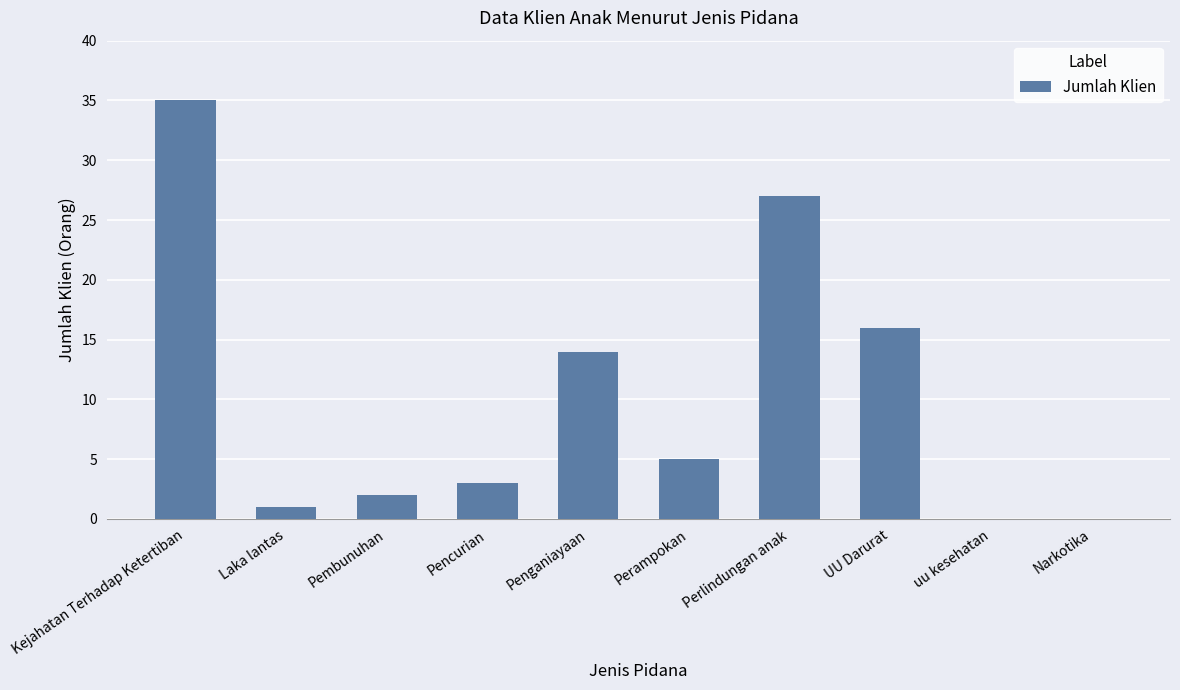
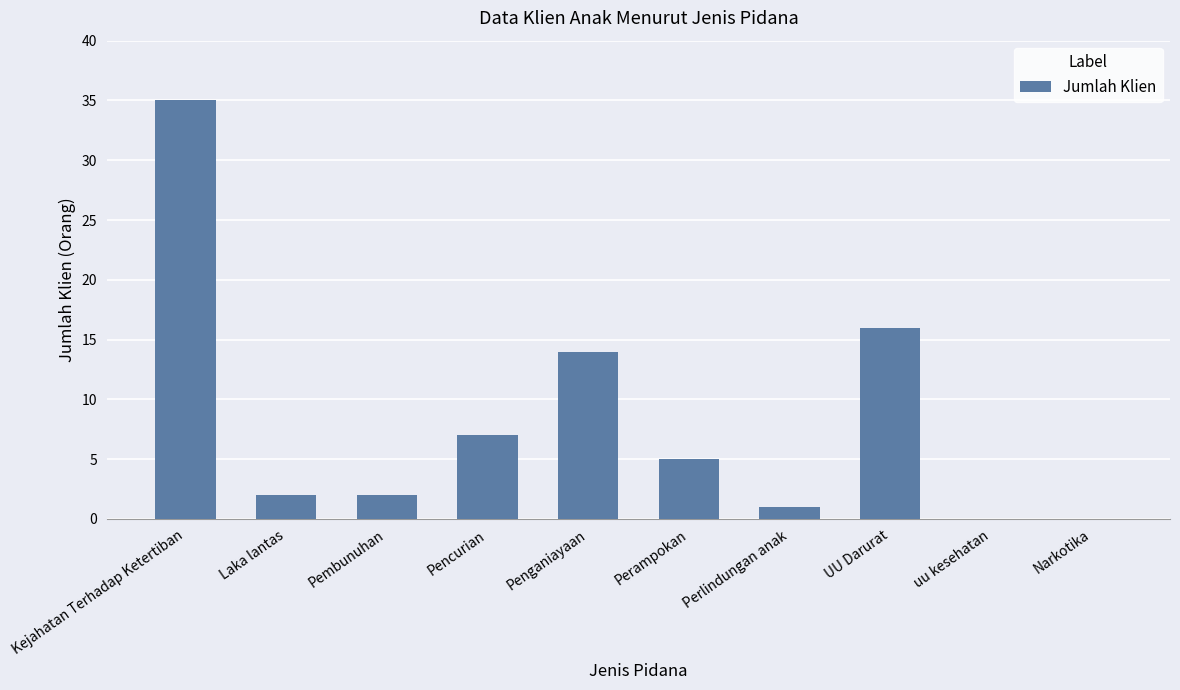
  {
    "Kejahatan Terhadap Ketertiban": 35,
-   "Laka lantas": 1,
+   "Laka lantas": 2,
    "Pembunuhan": 2,
-   "Pencurian": 3,
+   "Pencurian": 7,
    "Penganiayaan": 14,
    "Perampokan": 5,
-   "Perlindungan anak": 27,
+   "Perlindungan anak": 1,
    "UU Darurat": 16,
    "uu kesehatan": 0,
    "Narkotika": 0
  }
